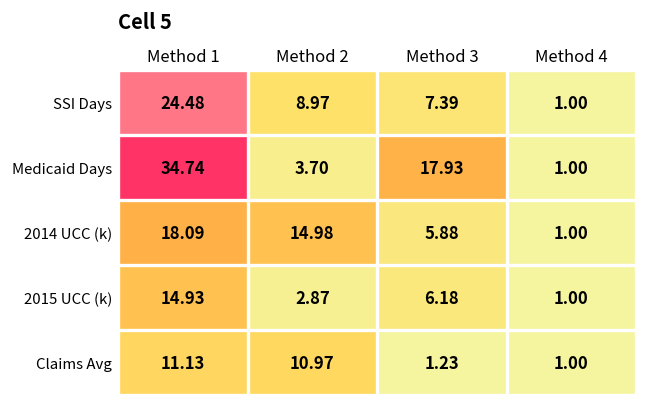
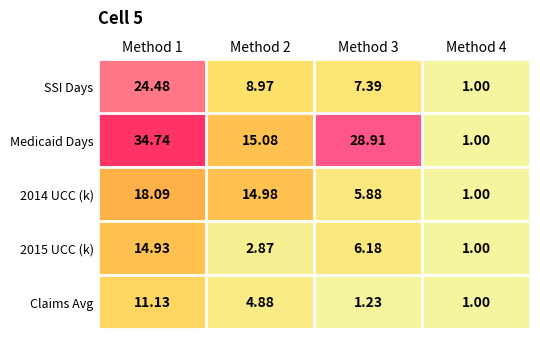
  {
    "SSI Days": {
      "Method 1": 24.48,
      "Method 2": 8.97,
      "Method 3": 7.39,
      "Method 4": 1.00
    },
    "Medicaid Days": {
      "Method 1": 34.74,
-     "Method 2": 3.70,
-     "Method 3": 17.93,
+     "Method 2": 15.08,
+     "Method 3": 28.91,
      "Method 4": 1.00
    },
    "2014 UCC (k)": {
      "Method 1": 18.09,
      "Method 2": 14.98,
      "Method 3": 5.88,
      "Method 4": 1.00
    },
    "2015 UCC (k)": {
      "Method 1": 14.93,
      "Method 2": 2.87,
      "Method 3": 6.18,
      "Method 4": 1.00
    },
    "Claims Avg": {
      "Method 1": 11.13,
-     "Method 2": 10.97,
+     "Method 2": 4.88,
      "Method 3": 1.23,
      "Method 4": 1.00
    }
  }
